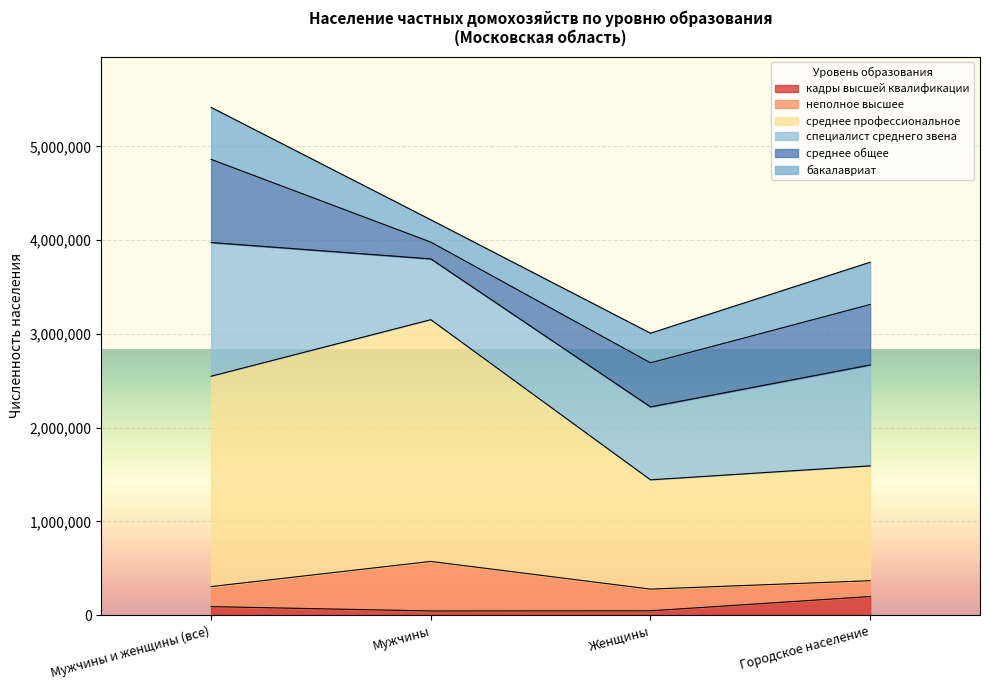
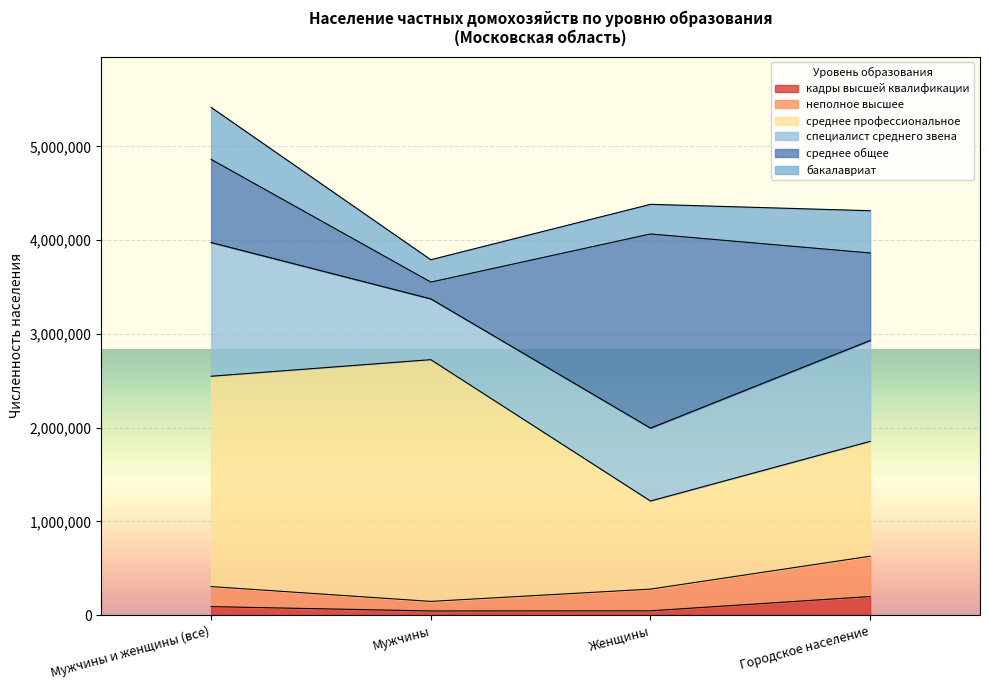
  {
    "кадры высшей квалификации": {
      "Мужчины и женщины (все)": "100,000",
      "Мужчины": "0",
      "Женщины": "0",
      "Городское население": "200,000"
    },
    "неполное высшее": {
      "Мужчины и женщины (все)": "200,000",
-     "Мужчины": "500,000",
+     "Мужчины": "100,000",
      "Женщины": "200,000",
-     "Городское население": "200,000"
+     "Городское население": "400,000"
    },
    "среднее профессиональное": {
      "Мужчины и женщины (все)": "2,200,000",
      "Мужчины": "2,600,000",
-     "Женщины": "1,200,000",
+     "Женщины": "900,000",
      "Городское население": "1,200,000"
    },
    "среднее общее": {
      "Мужчины и женщины (все)": "900,000",
      "Мужчины": "200,000",
-     "Женщины": "500,000",
-     "Городское население": "600,000"
+     "Женщины": "2,100,000",
+     "Городское население": "900,000"
    }
  }
